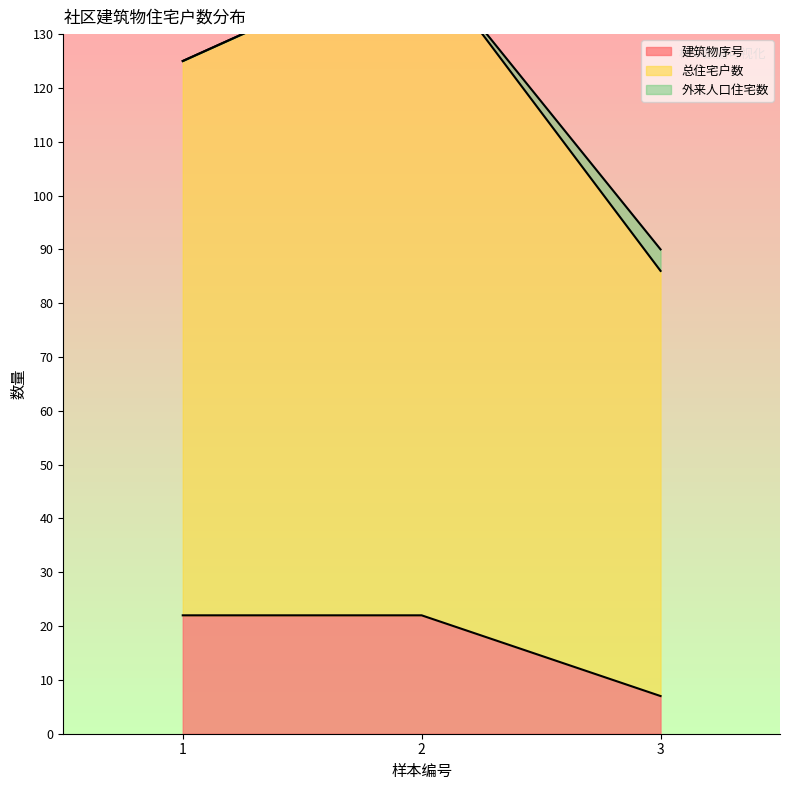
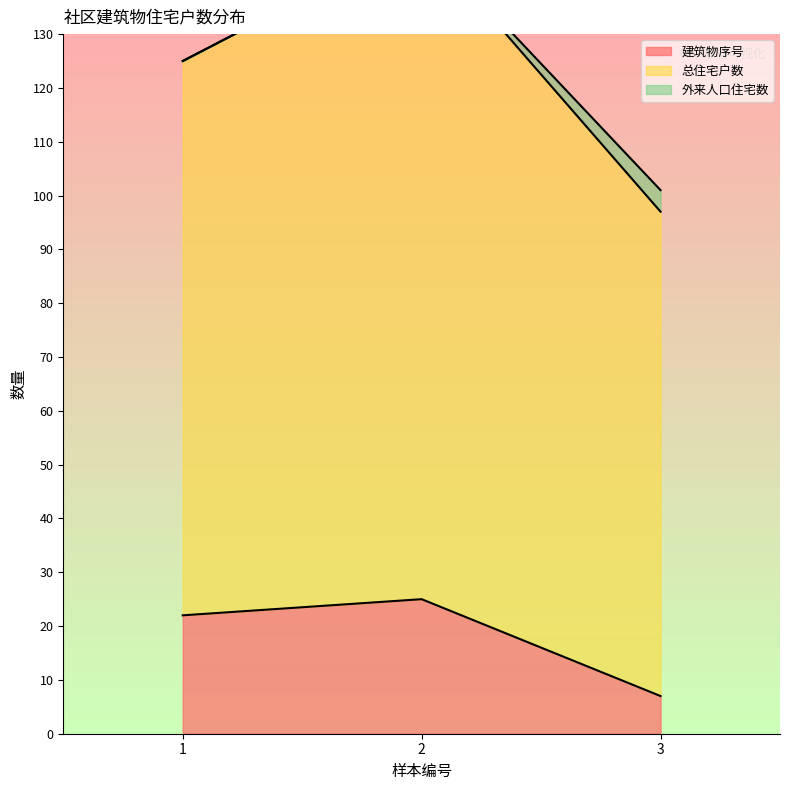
  {
    "建筑物序号": {
      "1": 22,
-     "2": 22,
+     "2": 25,
      "3": 7
    },
    "总住宅户数": {
-     "3": 79
+     "3": 90
    },
    "外来人口住宅数": {
      "3": 4
    }
  }
